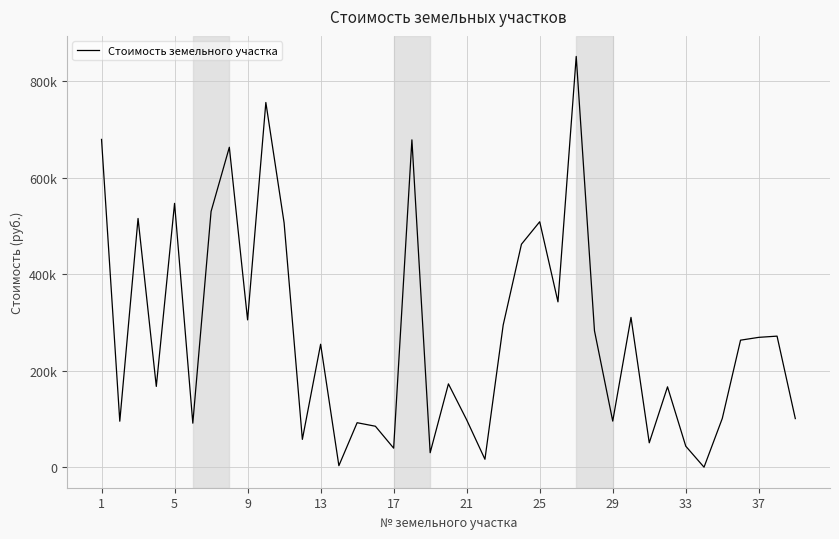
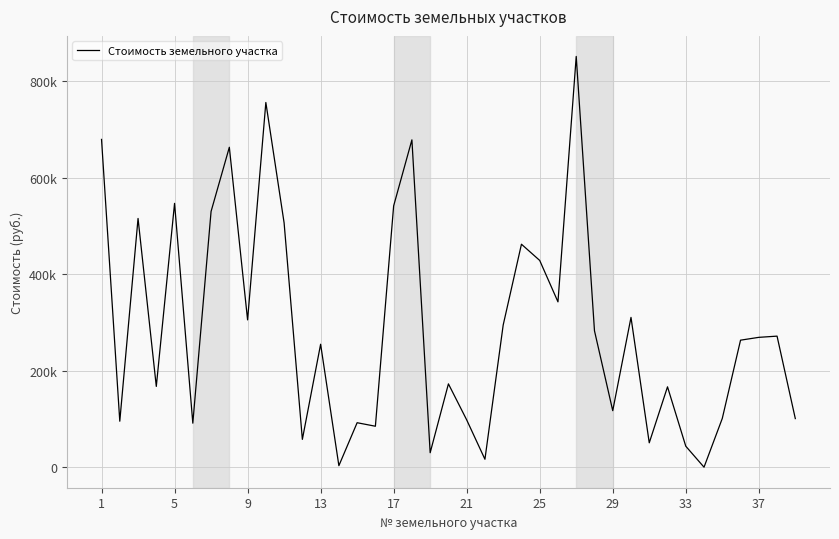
  {
    "1": 680000,
    "5": 550000,
    "9": 310000,
    "13": 250000,
-   "17": 40000,
+   "17": 540000,
    "21": 100000,
-   "25": 510000,
-   "29": 100000,
+   "25": 430000,
+   "29": 120000,
    "33": 40000,
    "37": 270000
  }
